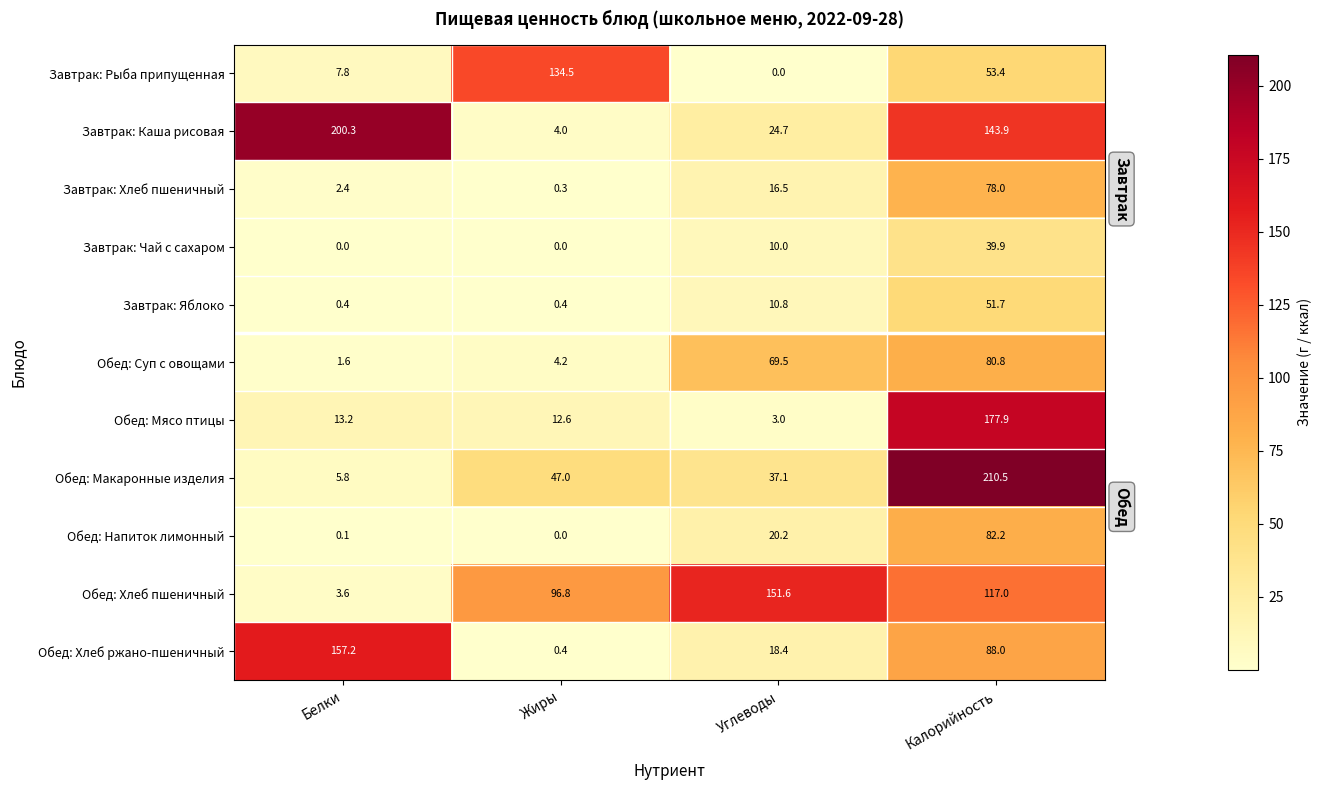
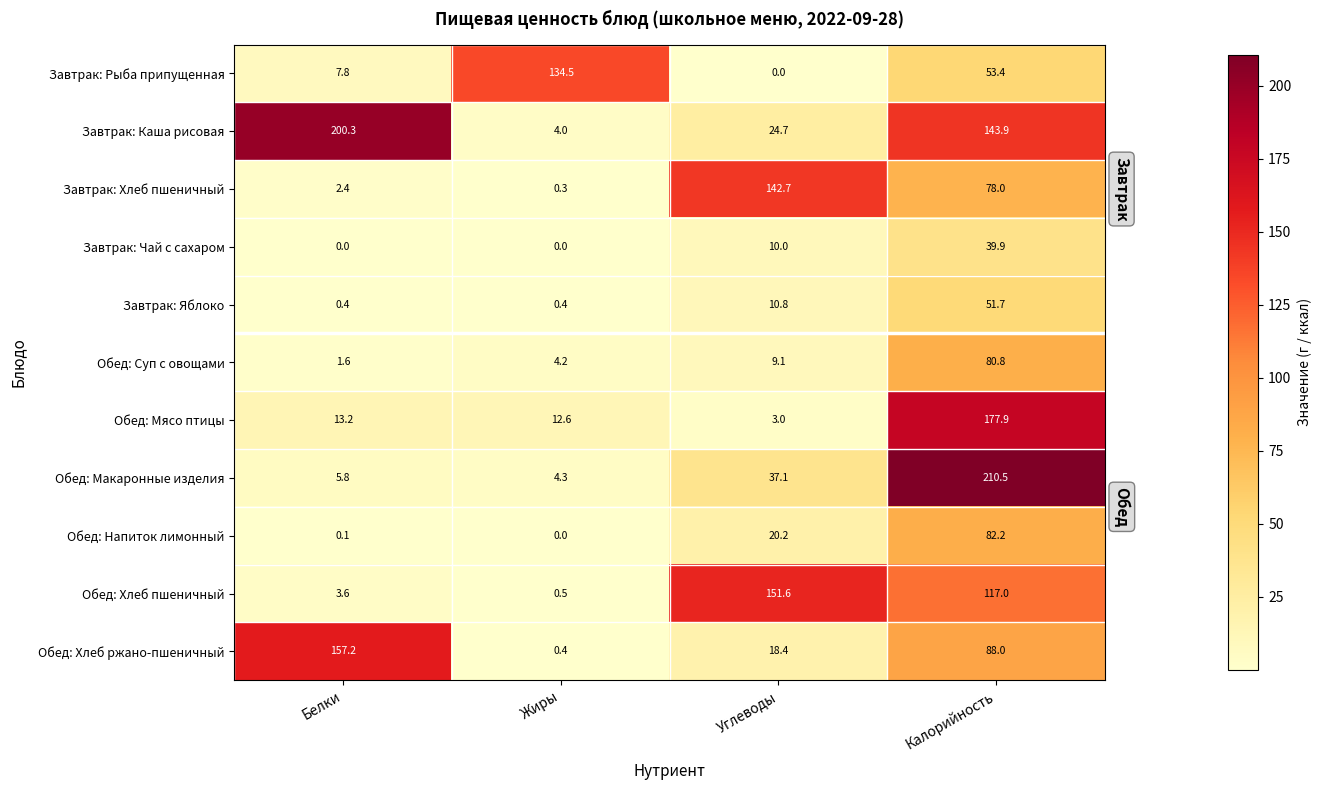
  {
    "Завтрак: Рыба припущенная": {
      "Белки": 7.8,
      "Жиры": 134.5,
      "Углеводы": 0.0,
      "Калорийность": 53.4
    },
    "Завтрак: Каша рисовая": {
      "Белки": 200.3,
      "Жиры": 4.0,
      "Углеводы": 24.7,
      "Калорийность": 143.9
    },
    "Завтрак: Хлеб пшеничный": {
      "Белки": 2.4,
      "Жиры": 0.3,
-     "Углеводы": 16.5,
+     "Углеводы": 142.7,
      "Калорийность": 78.0
    },
    "Завтрак: Чай с сахаром": {
      "Белки": 0.0,
      "Жиры": 0.0,
      "Углеводы": 10.0,
      "Калорийность": 39.9
    },
    "Завтрак: Яблоко": {
      "Белки": 0.4,
      "Жиры": 0.4,
      "Углеводы": 10.8,
      "Калорийность": 51.7
    },
    "Обед: Суп с овощами": {
      "Белки": 1.6,
      "Жиры": 4.2,
-     "Углеводы": 69.5,
+     "Углеводы": 9.1,
      "Калорийность": 80.8
    },
    "Обед: Мясо птицы": {
      "Белки": 13.2,
      "Жиры": 12.6,
      "Углеводы": 3.0,
      "Калорийность": 177.9
    },
    "Обед: Макаронные изделия": {
      "Белки": 5.8,
-     "Жиры": 47.0,
+     "Жиры": 4.3,
      "Углеводы": 37.1,
      "Калорийность": 210.5
    },
    "Обед: Напиток лимонный": {
      "Белки": 0.1,
      "Жиры": 0.0,
      "Углеводы": 20.2,
      "Калорийность": 82.2
    },
    "Обед: Хлеб пшеничный": {
      "Белки": 3.6,
-     "Жиры": 96.8,
+     "Жиры": 0.5,
      "Углеводы": 151.6,
      "Калорийность": 117.0
    },
    "Обед: Хлеб ржано-пшеничный": {
      "Белки": 157.2,
      "Жиры": 0.4,
      "Углеводы": 18.4,
      "Калорийность": 88.0
    }
  }
